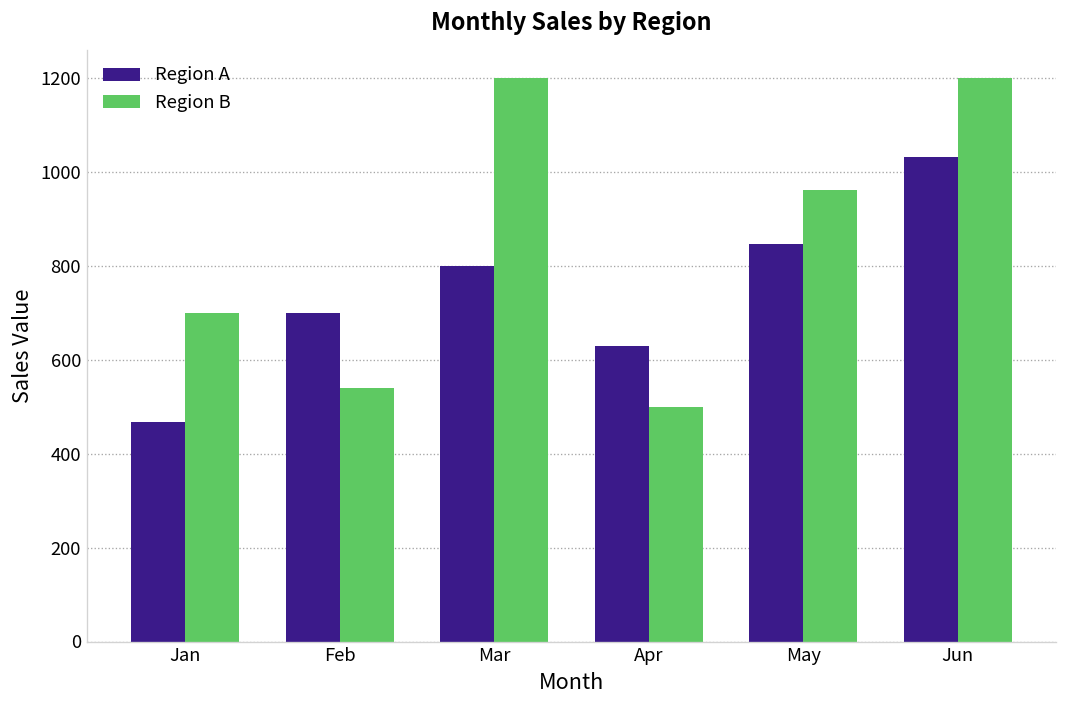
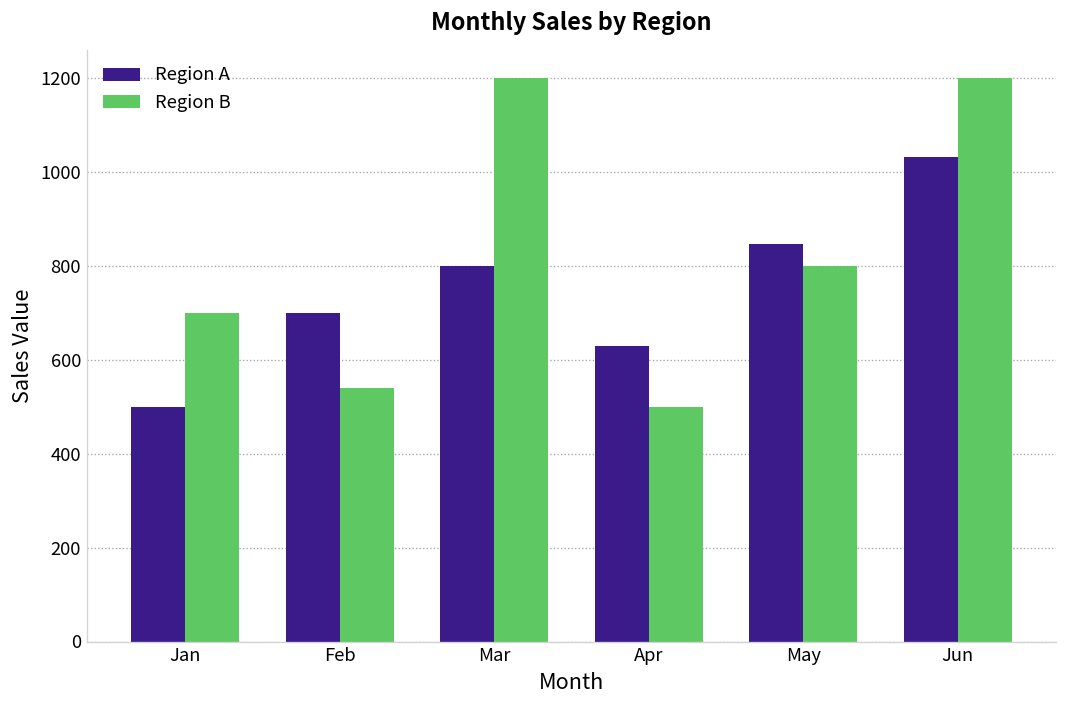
  {
    "Region A": {
-     "Jan": 470,
+     "Jan": 500,
      "Feb": 700,
      "Mar": 800,
      "Apr": 630,
      "May": 850,
      "Jun": 1030
    },
    "Region B": {
      "Jan": 700,
      "Feb": 540,
      "Mar": 1200,
      "Apr": 500,
-     "May": 960,
+     "May": 800,
      "Jun": 1200
    }
  }
